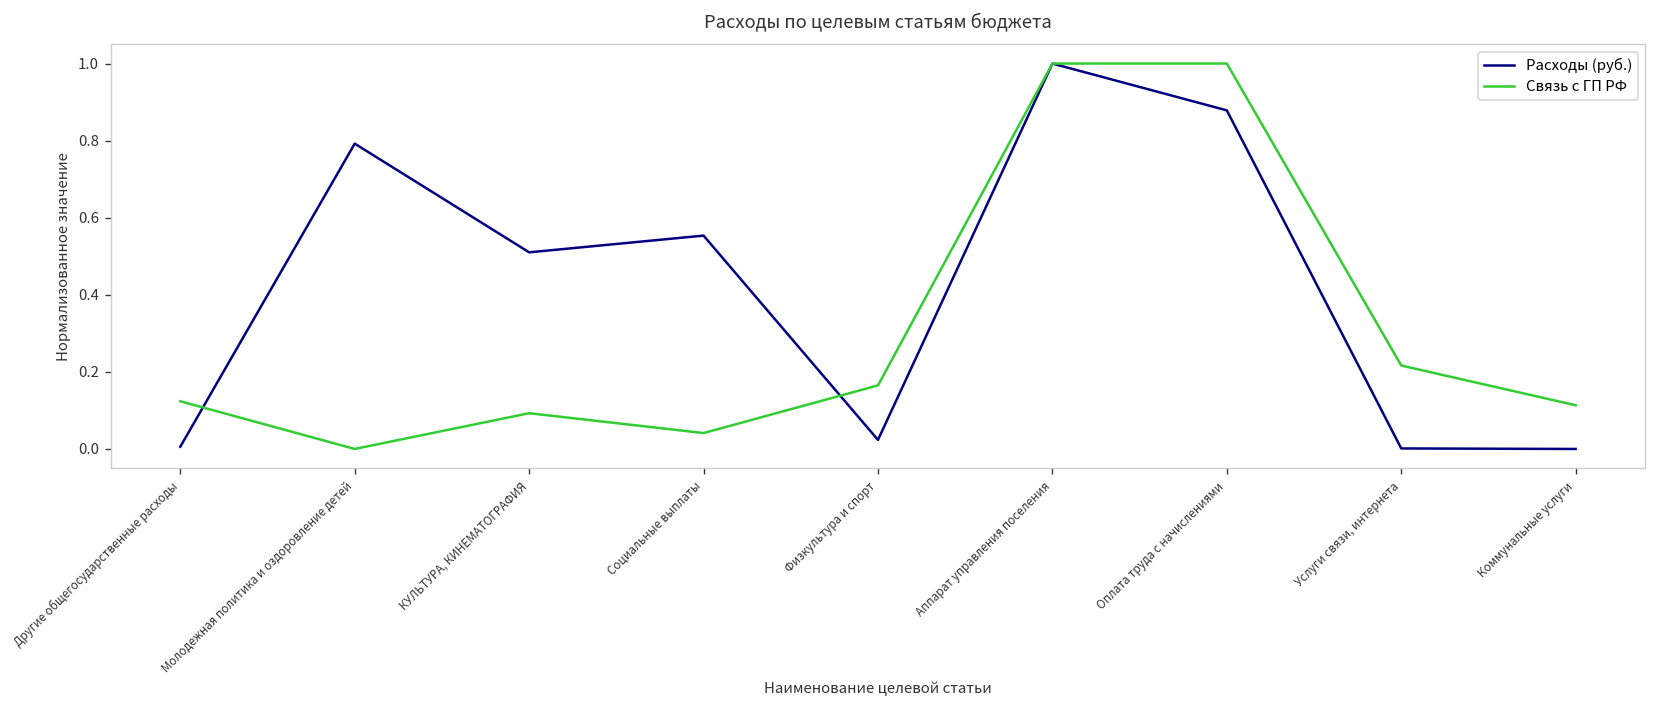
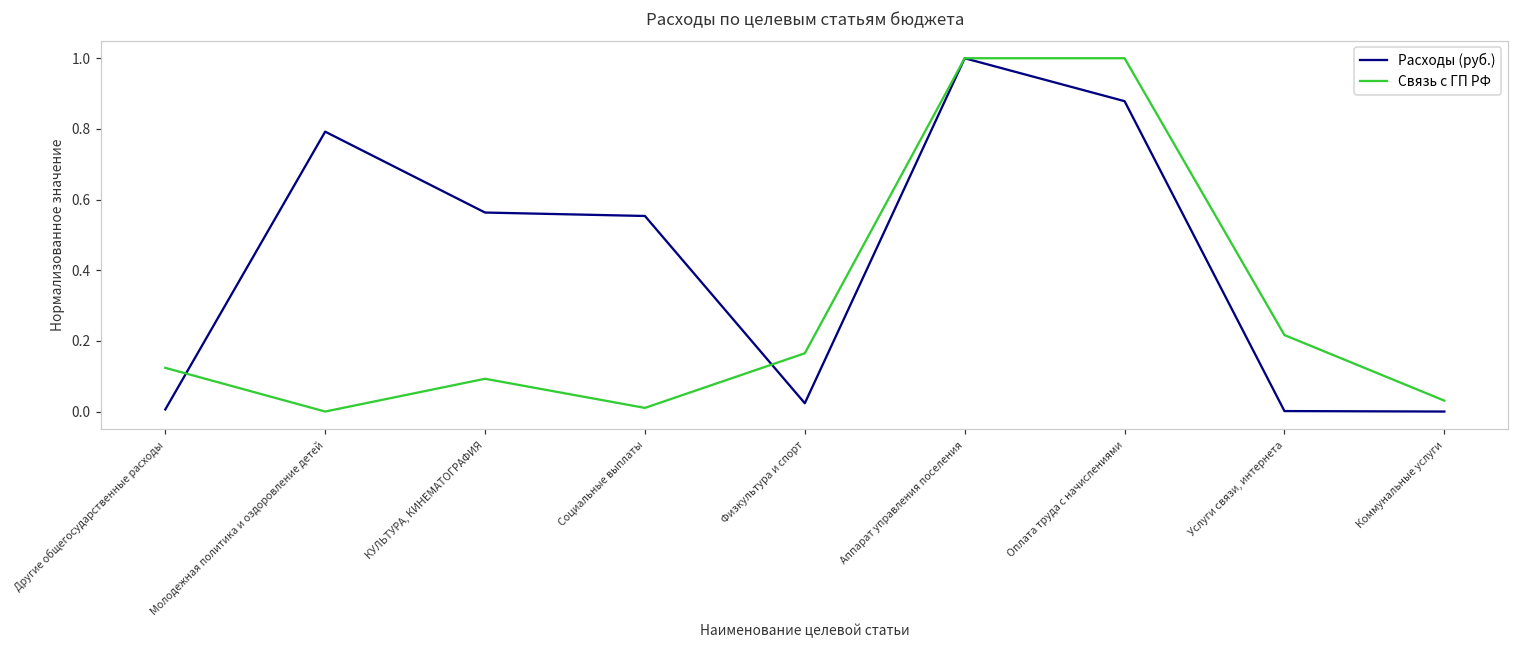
  {
    "Расходы (руб.)": {
      "Другие общегосударственные расходы": 0.01,
      "Молодежная политика и оздоровление детей": 0.79,
-     "КУЛЬТУРА, КИНЕМАТОГРАФИЯ": 0.51,
+     "КУЛЬТУРА, КИНЕМАТОГРАФИЯ": 0.56,
      "Социальные выплаты": 0.55,
      "Физкультура и спорт": 0.02,
      "Оплата труда с начислениями": 0.88,
      "Услуги связи, интернета": 0.00,
      "Коммунальные услуги": 0.00
    },
    "Связь с ГП РФ": {
      "Другие общегосударственные расходы": 0.12,
      "Молодежная политика и оздоровление детей": 0.00,
      "КУЛЬТУРА, КИНЕМАТОГРАФИЯ": 0.09,
-     "Социальные выплаты": 0.04,
+     "Социальные выплаты": 0.01,
      "Физкультура и спорт": 0.16,
      "Оплата труда с начислениями": 1.00,
      "Услуги связи, интернета": 0.22,
-     "Коммунальные услуги": 0.11
+     "Коммунальные услуги": 0.03
    }
  }
